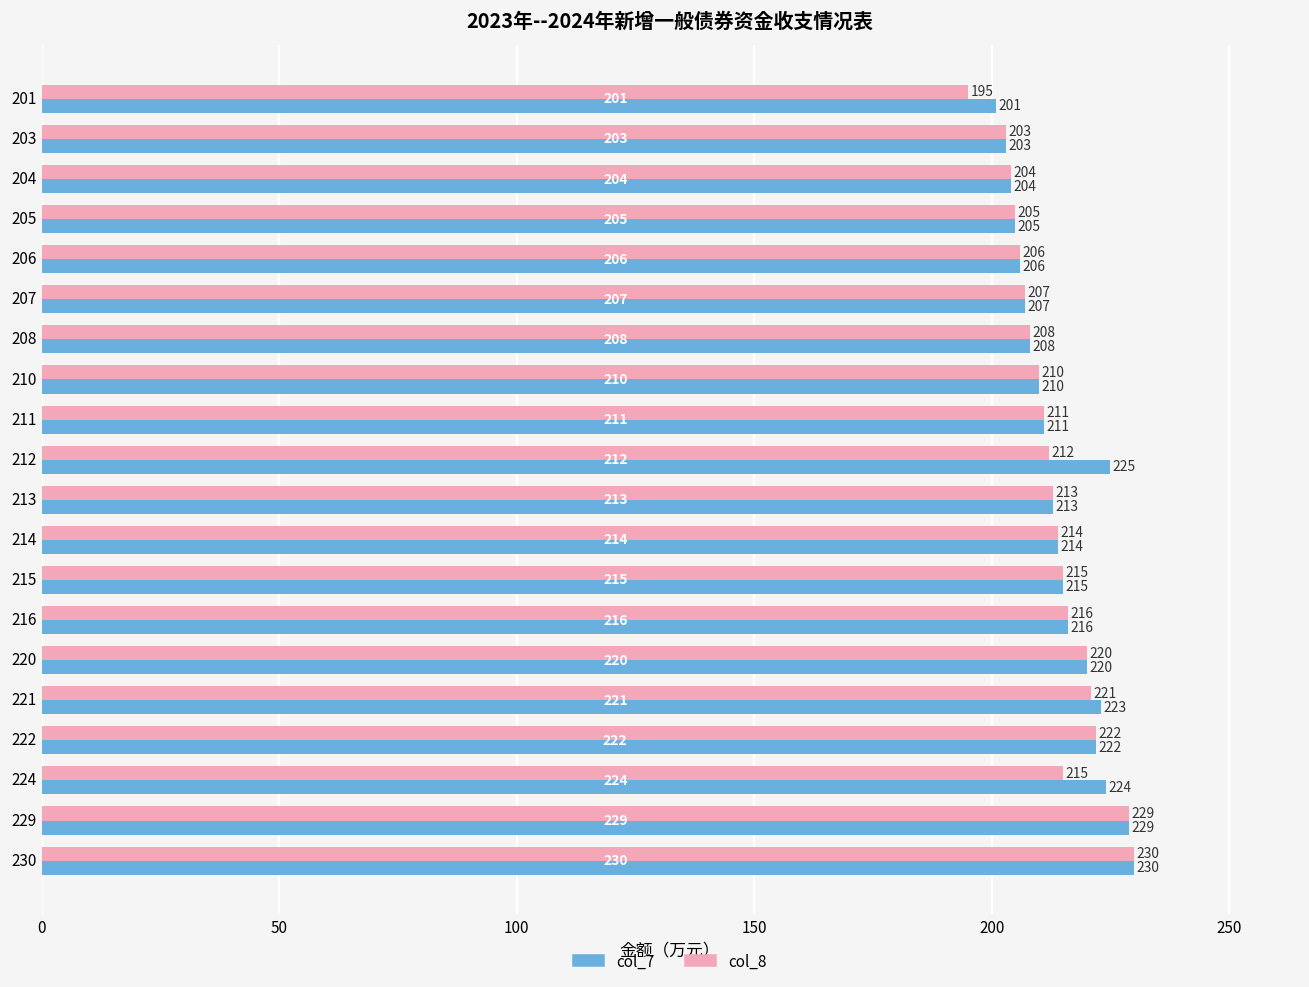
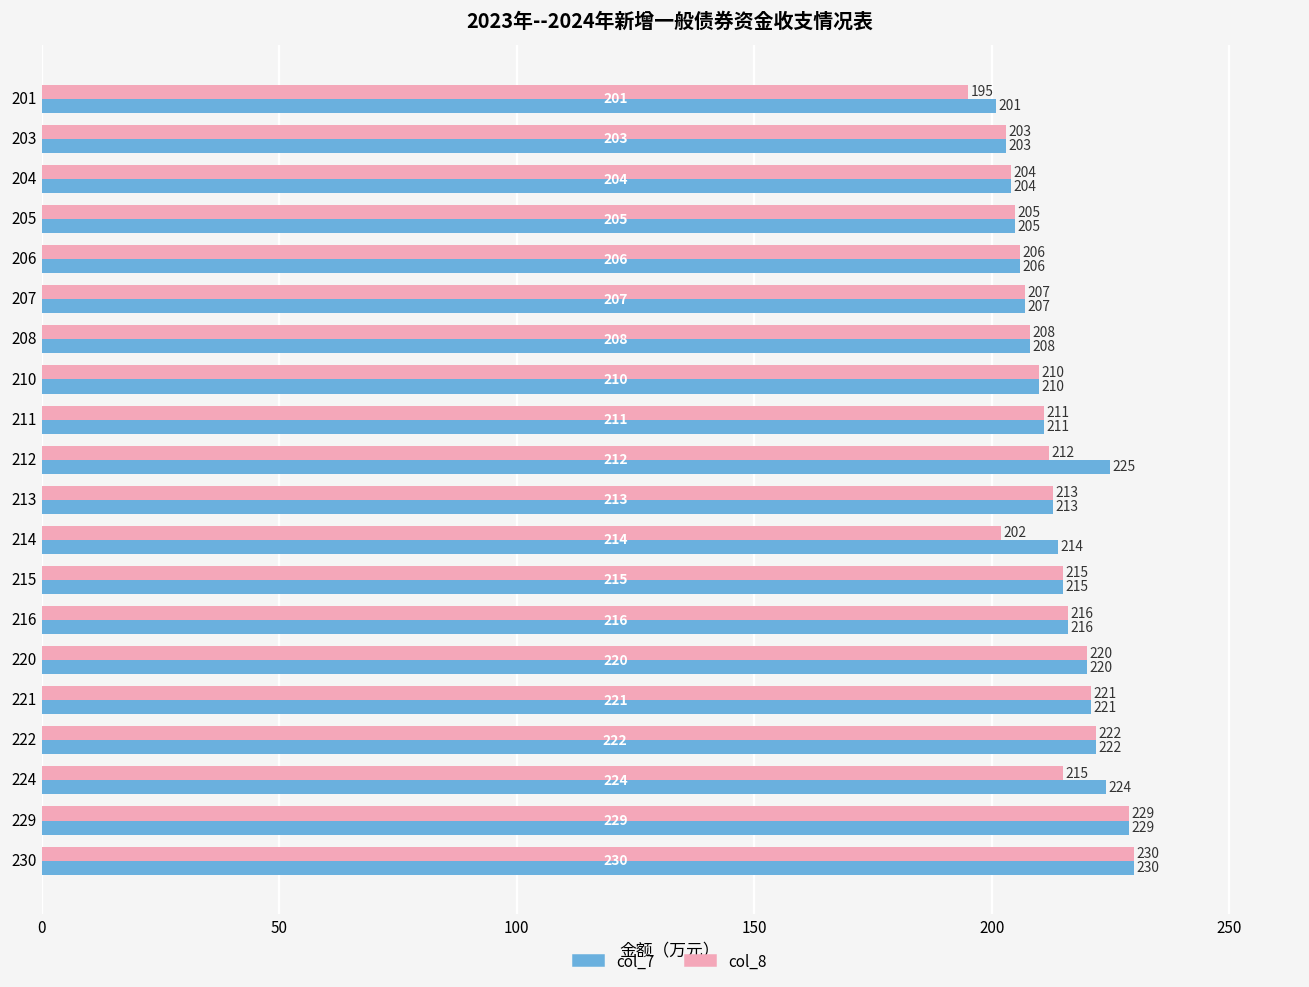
  {
    "col_7": {
      "201": 201,
      "203": 203,
      "204": 204,
      "205": 205,
      "206": 206,
      "207": 207,
      "208": 208,
      "210": 210,
      "211": 211,
      "212": 225,
      "213": 213,
      "214": 214,
      "215": 215,
      "216": 216,
      "220": 220,
-     "221": 223,
+     "221": 221,
      "222": 222,
      "224": 224,
      "229": 229,
      "230": 230
    },
    "col_8": {
      "201": 195,
      "203": 203,
      "204": 204,
      "205": 205,
      "206": 206,
      "207": 207,
      "208": 208,
      "210": 210,
      "211": 211,
      "212": 212,
      "213": 213,
-     "214": 214,
+     "214": 202,
      "215": 215,
      "216": 216,
      "220": 220,
      "221": 221,
      "222": 222,
      "224": 215,
      "229": 229,
      "230": 230
    }
  }
